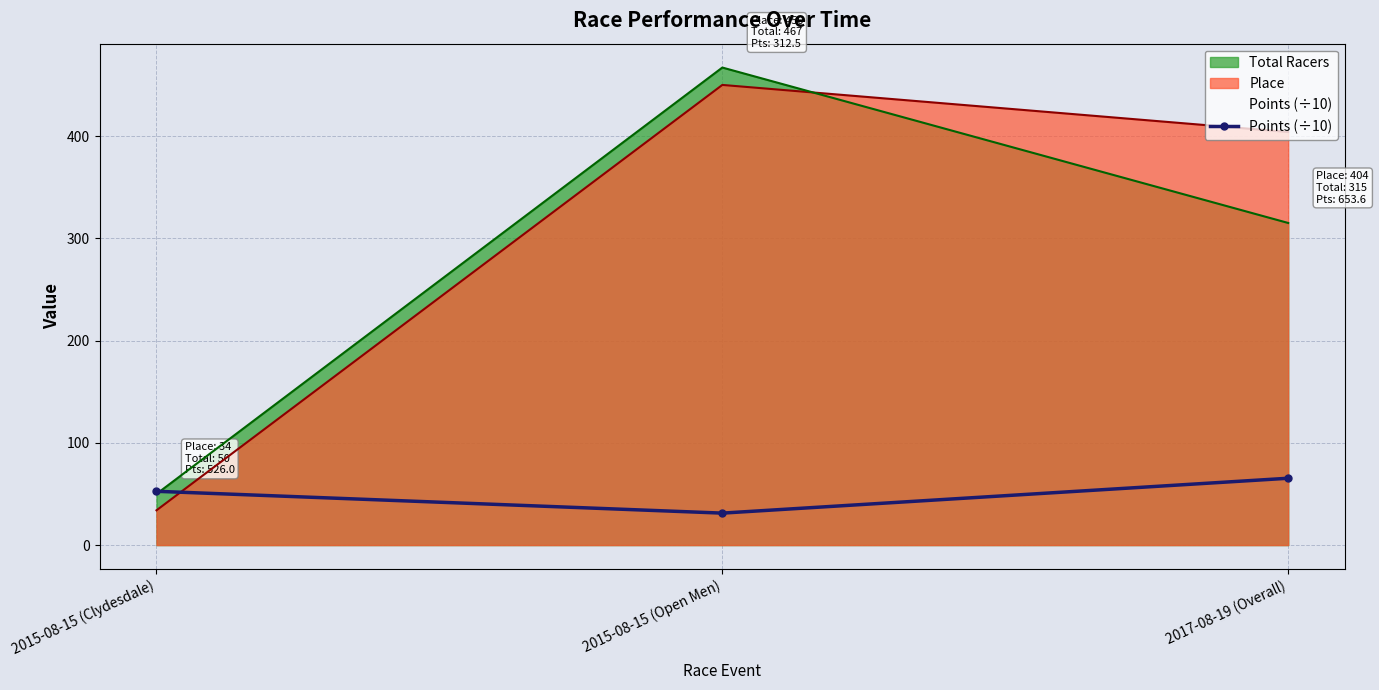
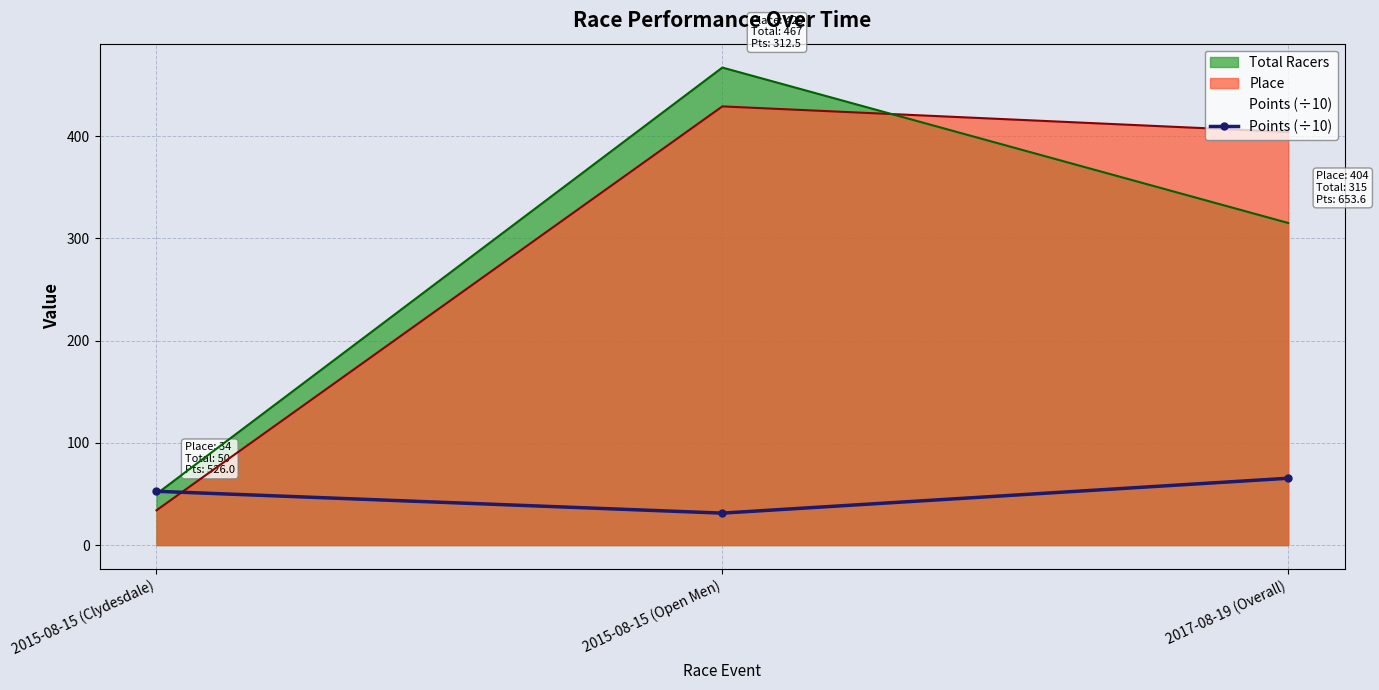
  {
    "Total Racers": {
      "2015-08-15 (Clydesdale)": 50,
      "2015-08-15 (Open Men)": 467,
      "2017-08-19 (Overall)": 315
    },
    "Place": {
-     "2015-08-15 (Open Men)": 450
+     "2015-08-15 (Open Men)": 429
    },
    "Points (÷10)": {
      "2015-08-15 (Clydesdale)": 53,
      "2015-08-15 (Open Men)": 31,
      "2017-08-19 (Overall)": 65
    }
  }
